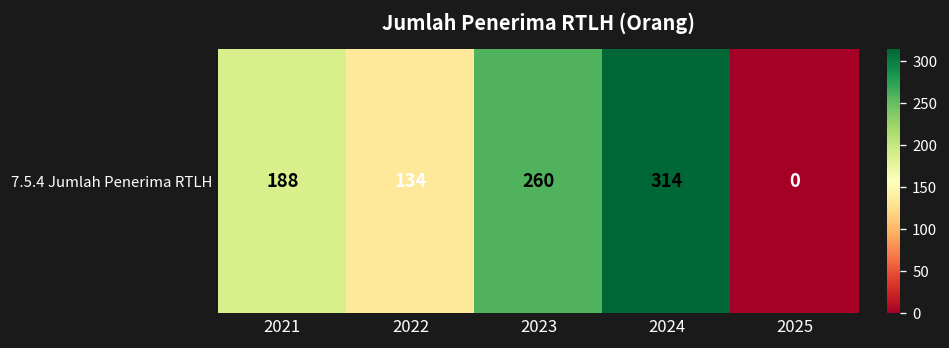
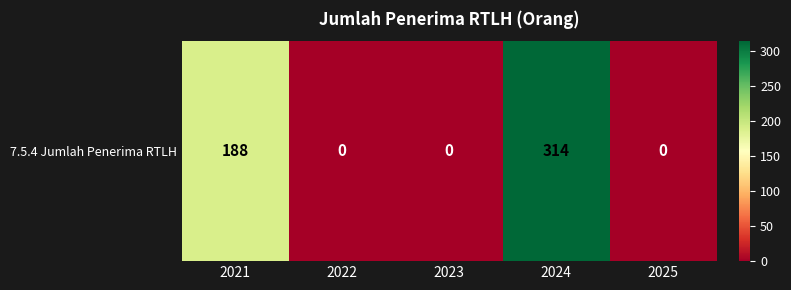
  {
    "7.5.4 Jumlah Penerima RTLH": {
      "2021": 188,
-     "2022": 134,
-     "2023": 260,
+     "2022": 0,
+     "2023": 0,
      "2024": 314,
      "2025": 0
    }
  }
